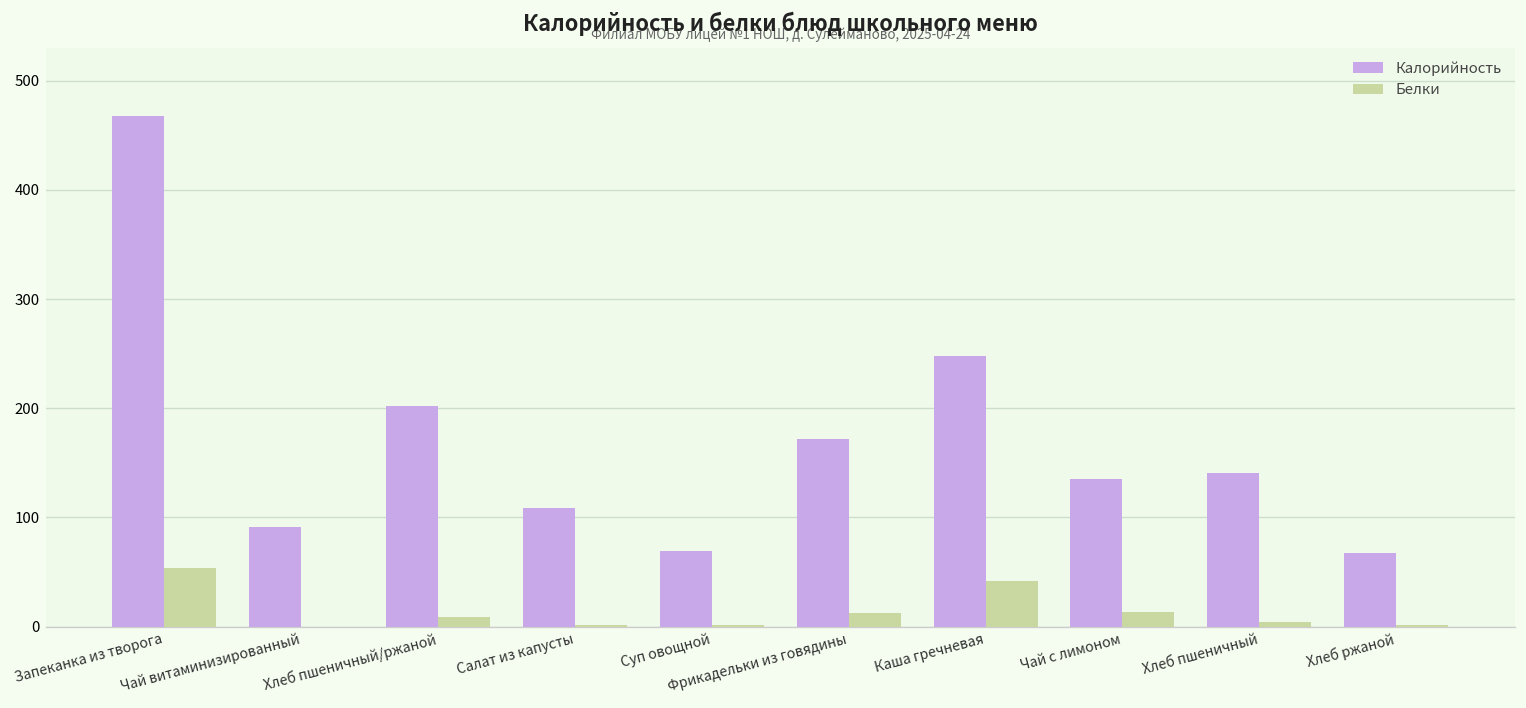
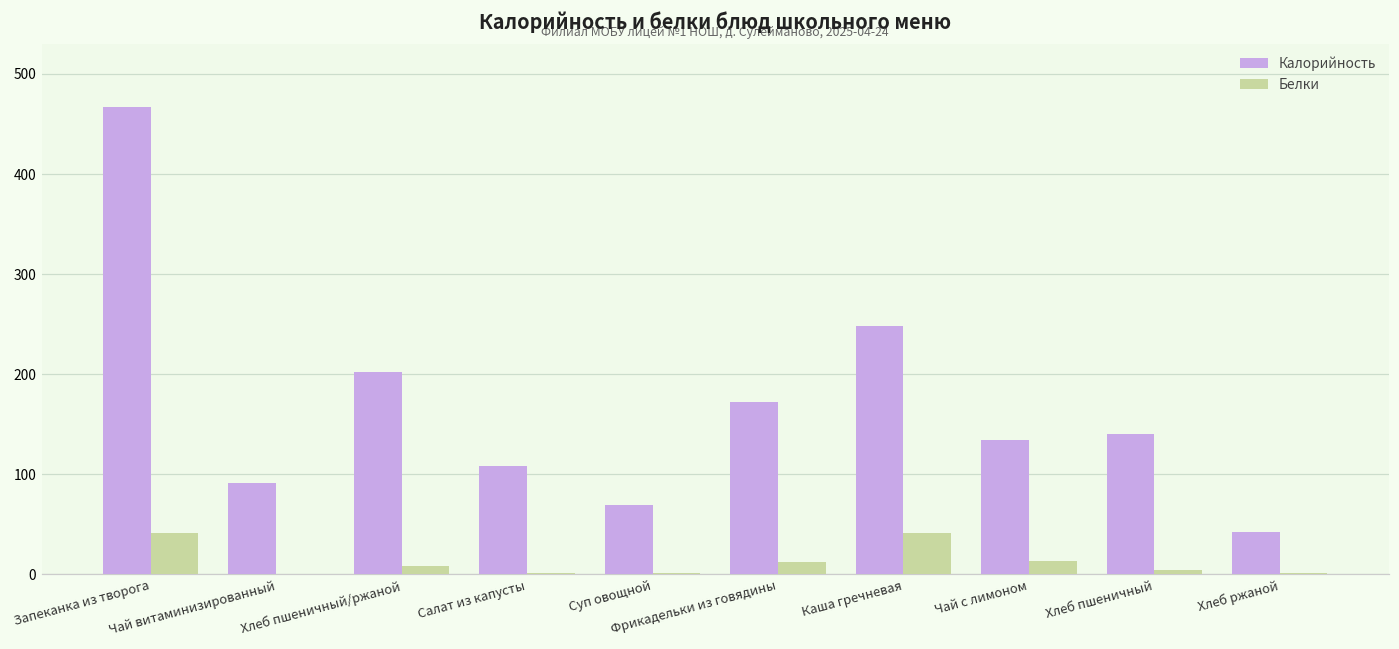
  {
    "Калорийность": {
      "Запеканка из творога": 470,
      "Чай витаминизированный": 90,
      "Хлеб пшеничный/ржаной": 200,
      "Салат из капусты": 110,
      "Суп овощной": 70,
      "Фрикадельки из говядины": 170,
      "Каша гречневая": 250,
      "Чай с лимоном": 130,
      "Хлеб пшеничный": 140,
-     "Хлеб ржаной": 70
+     "Хлеб ржаной": 40
    },
    "Белки": {
-     "Запеканка из творога": 50,
+     "Запеканка из творога": 40,
      "Чай витаминизированный": 0,
      "Хлеб пшеничный/ржаной": 10,
      "Фрикадельки из говядины": 10,
      "Каша гречневая": 40,
      "Чай с лимоном": 10,
      "Хлеб пшеничный": 0
    }
  }
